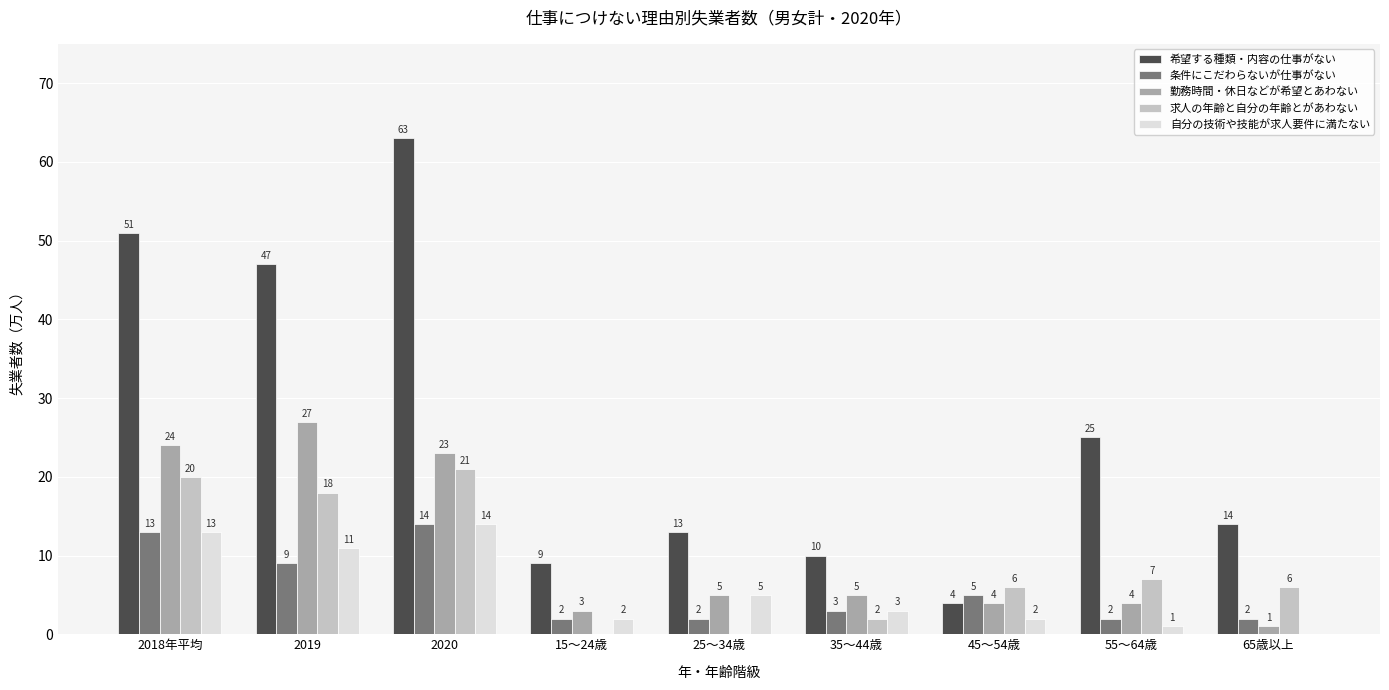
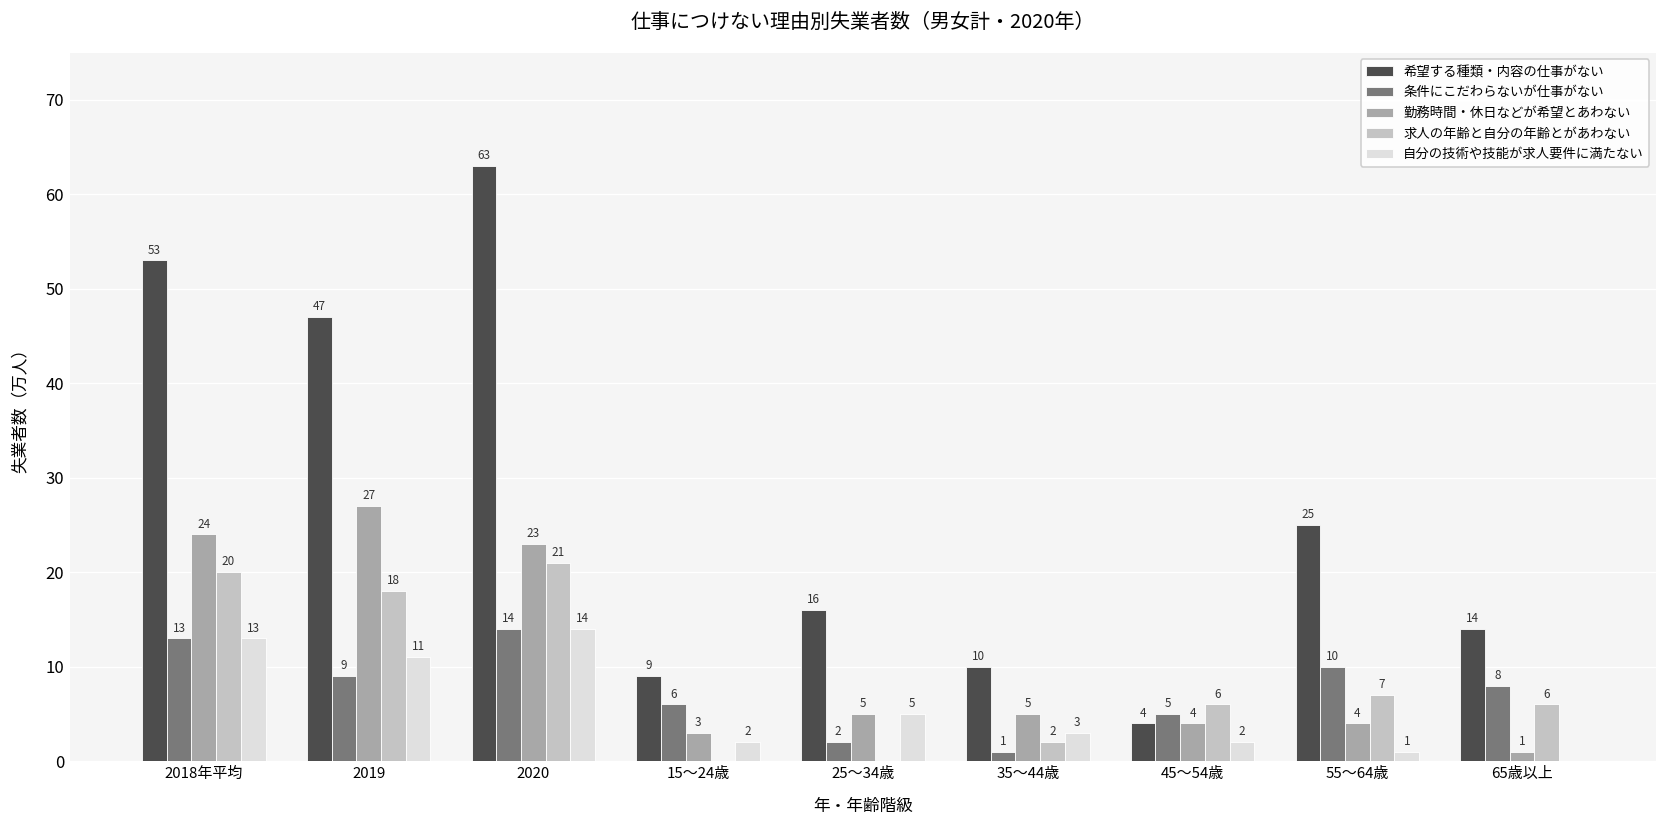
  {
    "希望する種類・内容の仕事がない": {
-     "2018年平均": 51,
+     "2018年平均": 53,
      "2019": 47,
      "2020": 63,
      "15～24歳": 9,
-     "25～34歳": 13,
+     "25～34歳": 16,
      "35～44歳": 10,
      "45～54歳": 4,
      "55～64歳": 25,
      "65歳以上": 14
    },
    "条件にこだわらないが仕事がない": {
      "2018年平均": 13,
      "2019": 9,
      "2020": 14,
-     "15～24歳": 2,
+     "15～24歳": 6,
      "25～34歳": 2,
-     "35～44歳": 3,
+     "35～44歳": 1,
      "45～54歳": 5,
-     "55～64歳": 2,
-     "65歳以上": 2
+     "55～64歳": 10,
+     "65歳以上": 8
    }
  }
